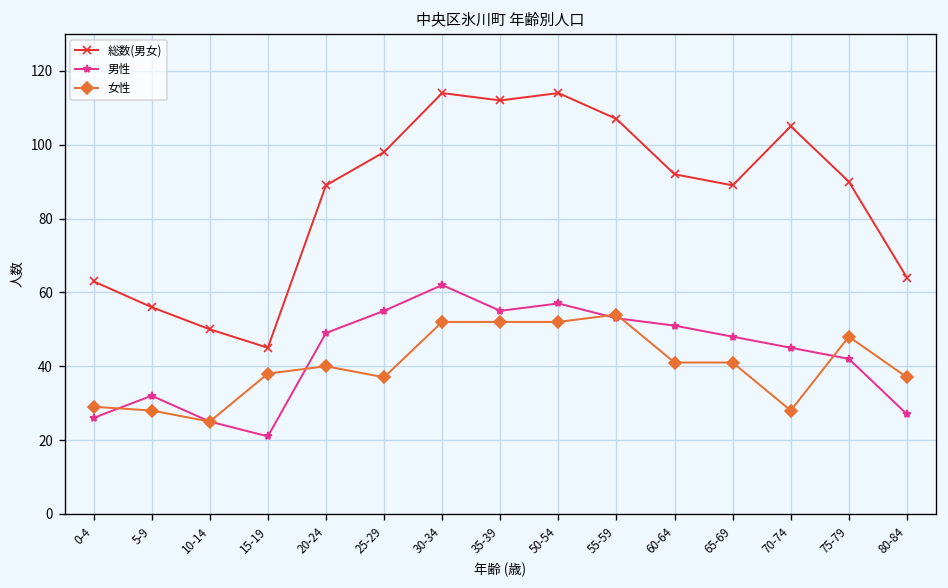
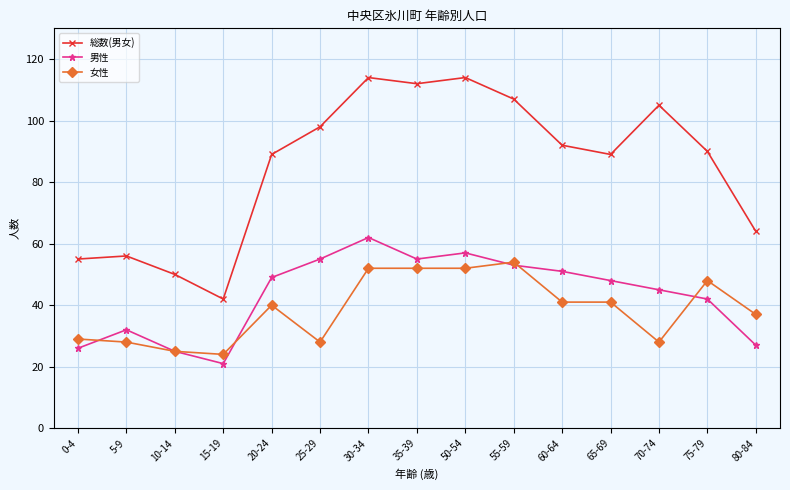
  {
    "総数(男女)": {
-     "0-4": 63,
+     "0-4": 55,
      "5-9": 56,
      "10-14": 50,
-     "15-19": 45,
+     "15-19": 42,
      "20-24": 89,
      "25-29": 98,
      "30-34": 114,
      "35-39": 112,
      "50-54": 114,
      "55-59": 107,
      "60-64": 92,
      "65-69": 89,
      "70-74": 105,
      "75-79": 90,
      "80-84": 64
    },
    "男性": {
      "0-4": 26,
      "5-9": 32,
      "15-19": 21,
      "20-24": 49,
      "25-29": 55,
      "30-34": 62,
      "35-39": 55,
      "50-54": 57,
      "55-59": 53,
      "60-64": 51,
      "65-69": 48,
      "70-74": 45,
      "75-79": 42,
      "80-84": 27
    },
    "女性": {
      "0-4": 29,
      "5-9": 28,
-     "15-19": 38,
+     "15-19": 24,
      "20-24": 40,
-     "25-29": 37,
+     "25-29": 28,
      "30-34": 52,
      "35-39": 52,
      "50-54": 52,
      "55-59": 54,
      "60-64": 41,
      "65-69": 41,
      "70-74": 28,
      "75-79": 48,
      "80-84": 37
    }
  }
